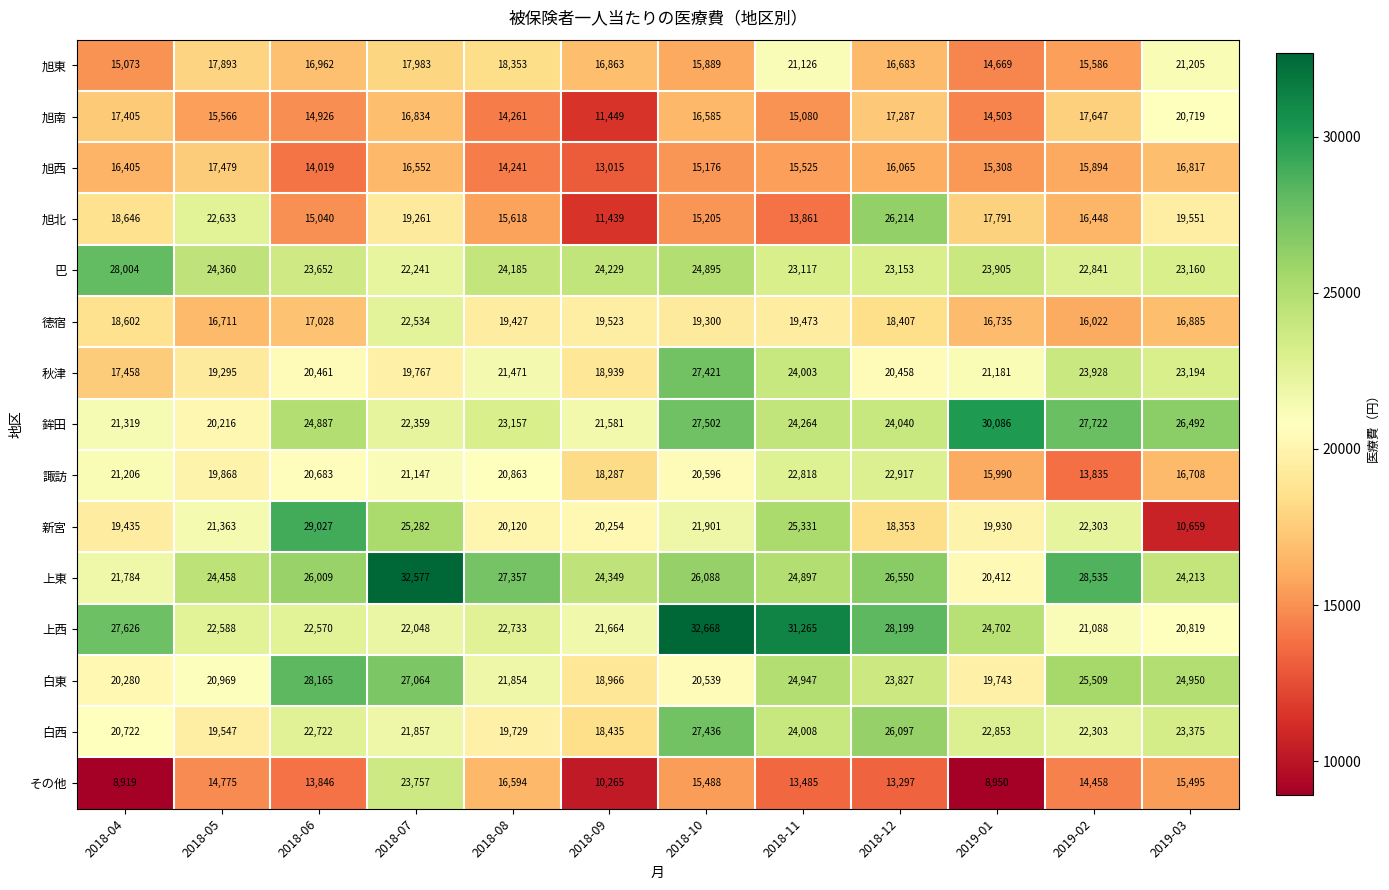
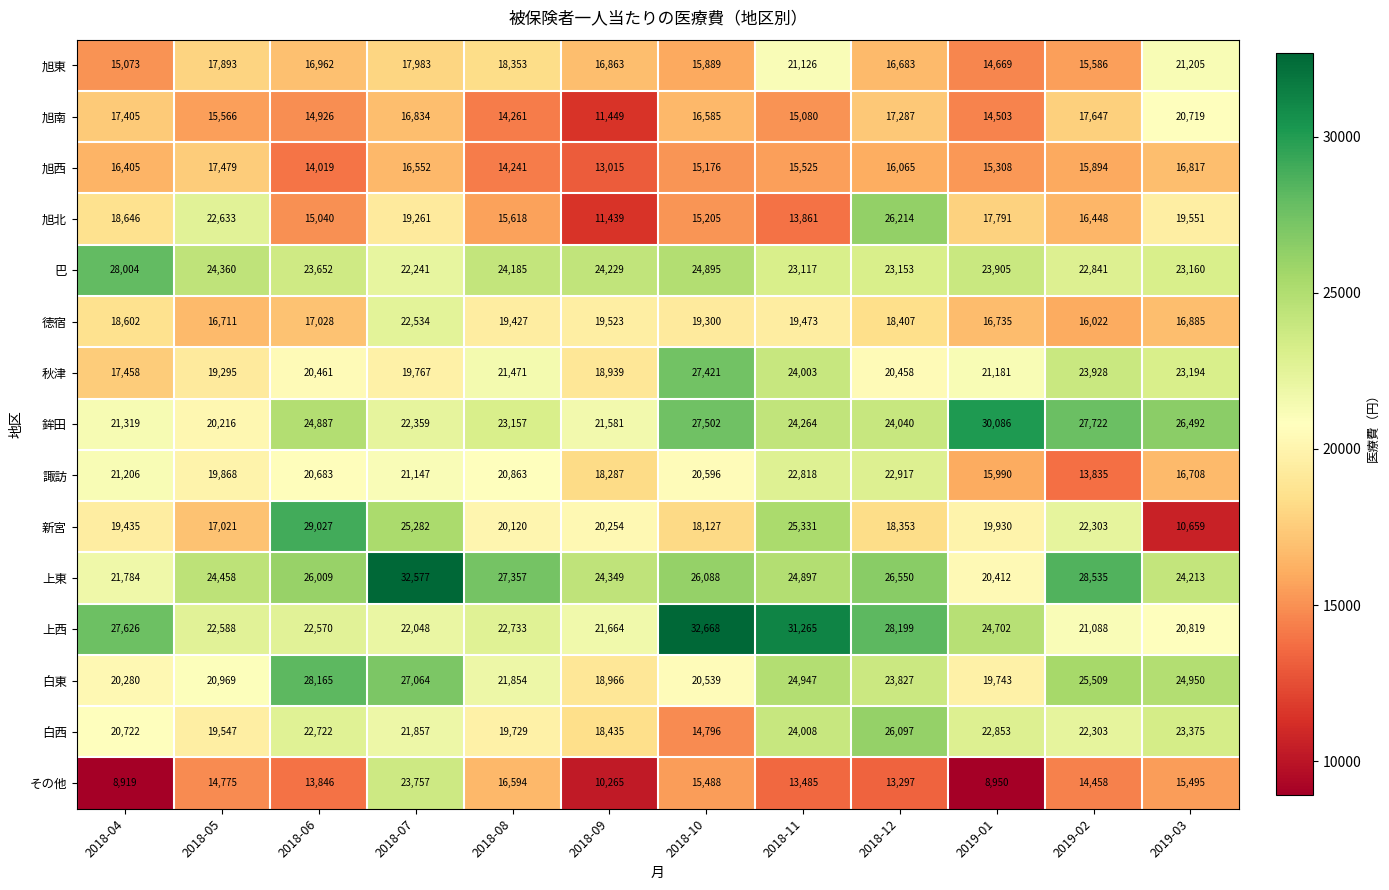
  {
    "旭東": {
      "2018-04": "15,073",
      "2018-05": "17,893",
      "2018-06": "16,962",
      "2018-07": "17,983",
      "2018-08": "18,353",
      "2018-09": "16,863",
      "2018-10": "15,889",
      "2018-11": "21,126",
      "2018-12": "16,683",
      "2019-01": "14,669",
      "2019-02": "15,586",
      "2019-03": "21,205"
    },
    "旭南": {
      "2018-04": "17,405",
      "2018-05": "15,566",
      "2018-06": "14,926",
      "2018-07": "16,834",
      "2018-08": "14,261",
      "2018-09": "11,449",
      "2018-10": "16,585",
      "2018-11": "15,080",
      "2018-12": "17,287",
      "2019-01": "14,503",
      "2019-02": "17,647",
      "2019-03": "20,719"
    },
    "旭西": {
      "2018-04": "16,405",
      "2018-05": "17,479",
      "2018-06": "14,019",
      "2018-07": "16,552",
      "2018-08": "14,241",
      "2018-09": "13,015",
      "2018-10": "15,176",
      "2018-11": "15,525",
      "2018-12": "16,065",
      "2019-01": "15,308",
      "2019-02": "15,894",
      "2019-03": "16,817"
    },
    "旭北": {
      "2018-04": "18,646",
      "2018-05": "22,633",
      "2018-06": "15,040",
      "2018-07": "19,261",
      "2018-08": "15,618",
      "2018-09": "11,439",
      "2018-10": "15,205",
      "2018-11": "13,861",
      "2018-12": "26,214",
      "2019-01": "17,791",
      "2019-02": "16,448",
      "2019-03": "19,551"
    },
    "巴": {
      "2018-04": "28,004",
      "2018-05": "24,360",
      "2018-06": "23,652",
      "2018-07": "22,241",
      "2018-08": "24,185",
      "2018-09": "24,229",
      "2018-10": "24,895",
      "2018-11": "23,117",
      "2018-12": "23,153",
      "2019-01": "23,905",
      "2019-02": "22,841",
      "2019-03": "23,160"
    },
    "徳宿": {
      "2018-04": "18,602",
      "2018-05": "16,711",
      "2018-06": "17,028",
      "2018-07": "22,534",
      "2018-08": "19,427",
      "2018-09": "19,523",
      "2018-10": "19,300",
      "2018-11": "19,473",
      "2018-12": "18,407",
      "2019-01": "16,735",
      "2019-02": "16,022",
      "2019-03": "16,885"
    },
    "秋津": {
      "2018-04": "17,458",
      "2018-05": "19,295",
      "2018-06": "20,461",
      "2018-07": "19,767",
      "2018-08": "21,471",
      "2018-09": "18,939",
      "2018-10": "27,421",
      "2018-11": "24,003",
      "2018-12": "20,458",
      "2019-01": "21,181",
      "2019-02": "23,928",
      "2019-03": "23,194"
    },
    "鉾田": {
      "2018-04": "21,319",
      "2018-05": "20,216",
      "2018-06": "24,887",
      "2018-07": "22,359",
      "2018-08": "23,157",
      "2018-09": "21,581",
      "2018-10": "27,502",
      "2018-11": "24,264",
      "2018-12": "24,040",
      "2019-01": "30,086",
      "2019-02": "27,722",
      "2019-03": "26,492"
    },
    "諏訪": {
      "2018-04": "21,206",
      "2018-05": "19,868",
      "2018-06": "20,683",
      "2018-07": "21,147",
      "2018-08": "20,863",
      "2018-09": "18,287",
      "2018-10": "20,596",
      "2018-11": "22,818",
      "2018-12": "22,917",
      "2019-01": "15,990",
      "2019-02": "13,835",
      "2019-03": "16,708"
    },
    "新宮": {
      "2018-04": "19,435",
-     "2018-05": "21,363",
+     "2018-05": "17,021",
      "2018-06": "29,027",
      "2018-07": "25,282",
      "2018-08": "20,120",
      "2018-09": "20,254",
-     "2018-10": "21,901",
+     "2018-10": "18,127",
      "2018-11": "25,331",
      "2018-12": "18,353",
      "2019-01": "19,930",
      "2019-02": "22,303",
      "2019-03": "10,659"
    },
    "上東": {
      "2018-04": "21,784",
      "2018-05": "24,458",
      "2018-06": "26,009",
      "2018-07": "32,577",
      "2018-08": "27,357",
      "2018-09": "24,349",
      "2018-10": "26,088",
      "2018-11": "24,897",
      "2018-12": "26,550",
      "2019-01": "20,412",
      "2019-02": "28,535",
      "2019-03": "24,213"
    },
    "上西": {
      "2018-04": "27,626",
      "2018-05": "22,588",
      "2018-06": "22,570",
      "2018-07": "22,048",
      "2018-08": "22,733",
      "2018-09": "21,664",
      "2018-10": "32,668",
      "2018-11": "31,265",
      "2018-12": "28,199",
      "2019-01": "24,702",
      "2019-02": "21,088",
      "2019-03": "20,819"
    },
    "白東": {
      "2018-04": "20,280",
      "2018-05": "20,969",
      "2018-06": "28,165",
      "2018-07": "27,064",
      "2018-08": "21,854",
      "2018-09": "18,966",
      "2018-10": "20,539",
      "2018-11": "24,947",
      "2018-12": "23,827",
      "2019-01": "19,743",
      "2019-02": "25,509",
      "2019-03": "24,950"
    },
    "白西": {
      "2018-04": "20,722",
      "2018-05": "19,547",
      "2018-06": "22,722",
      "2018-07": "21,857",
      "2018-08": "19,729",
      "2018-09": "18,435",
-     "2018-10": "27,436",
+     "2018-10": "14,796",
      "2018-11": "24,008",
      "2018-12": "26,097",
      "2019-01": "22,853",
      "2019-02": "22,303",
      "2019-03": "23,375"
    },
    "その他": {
      "2018-04": "8,919",
      "2018-05": "14,775",
      "2018-06": "13,846",
      "2018-07": "23,757",
      "2018-08": "16,594",
      "2018-09": "10,265",
      "2018-10": "15,488",
      "2018-11": "13,485",
      "2018-12": "13,297",
      "2019-01": "8,950",
      "2019-02": "14,458",
      "2019-03": "15,495"
    }
  }
